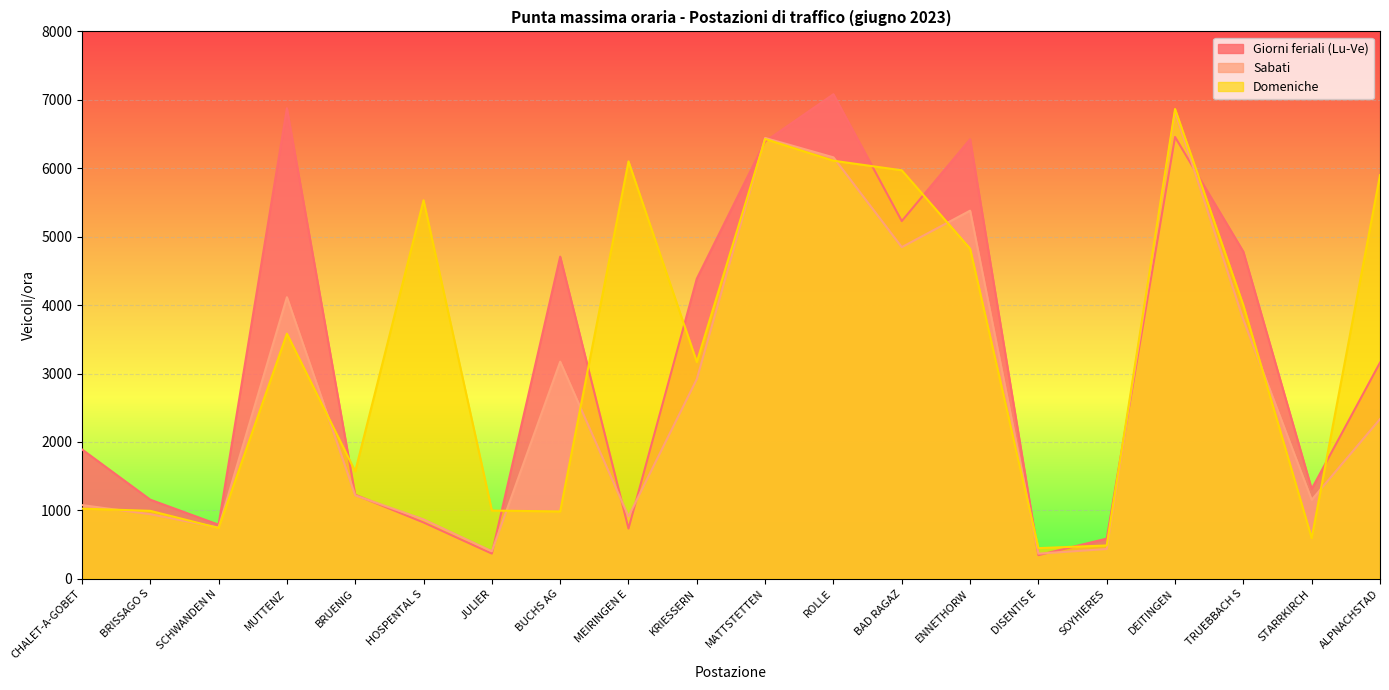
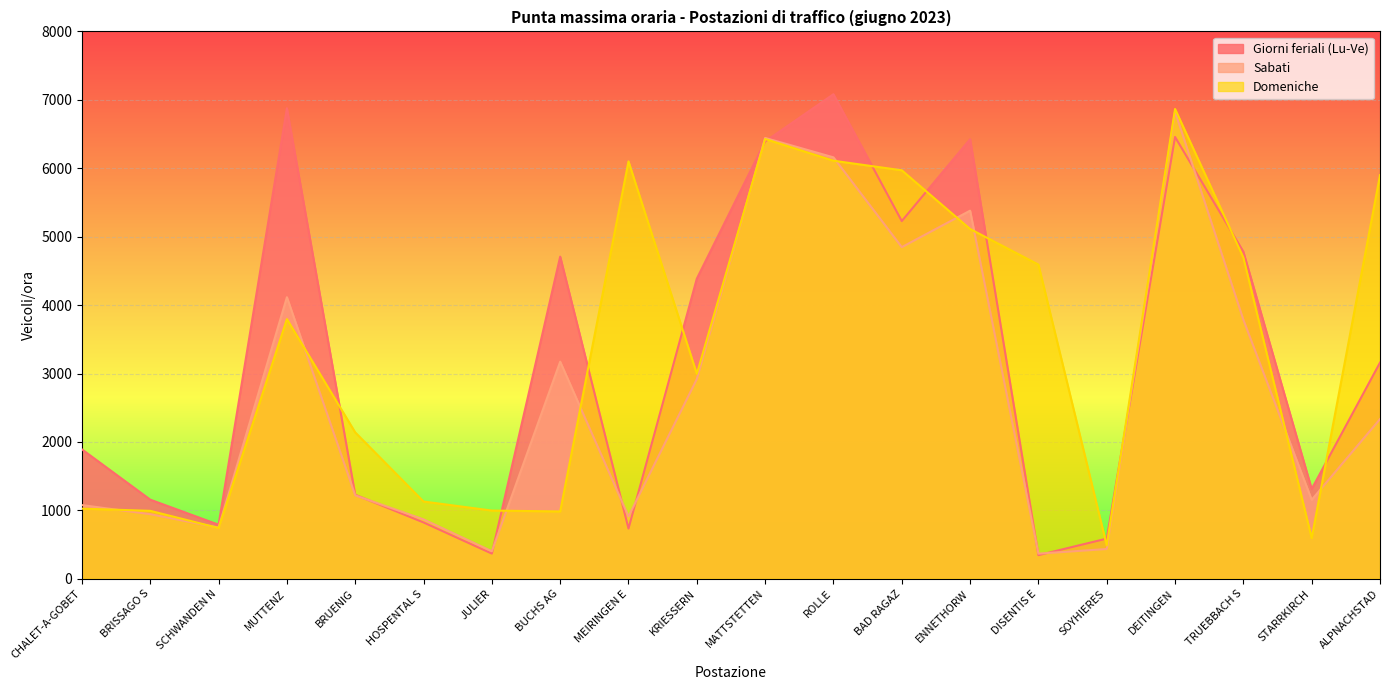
  {
    "Domeniche": {
      "CHALET-A-GOBET": 1000,
      "BRISSAGO S": 1000,
-     "MUTTENZ": 3600,
-     "BRUENIG": 1600,
-     "HOSPENTAL S": 5500,
+     "MUTTENZ": 3800,
+     "BRUENIG": 2100,
+     "HOSPENTAL S": 1100,
      "JULIER": 1000,
      "BUCHS AG": 1000,
      "MEIRINGEN E": 6100,
-     "KRIESSERN": 3200,
+     "KRIESSERN": 3000,
      "ROLLE": 6100,
      "BAD RAGAZ": 6000,
-     "ENNETHORW": 4800,
-     "DISENTIS E": 400,
+     "ENNETHORW": 5100,
+     "DISENTIS E": 4600,
      "SOYHIERES": 500,
      "DEITINGEN": 6900,
-     "TRUEBBACH S": 4000,
+     "TRUEBBACH S": 4700,
      "STARRKIRCH": 600,
      "ALPNACHSTAD": 5900
    }
  }
